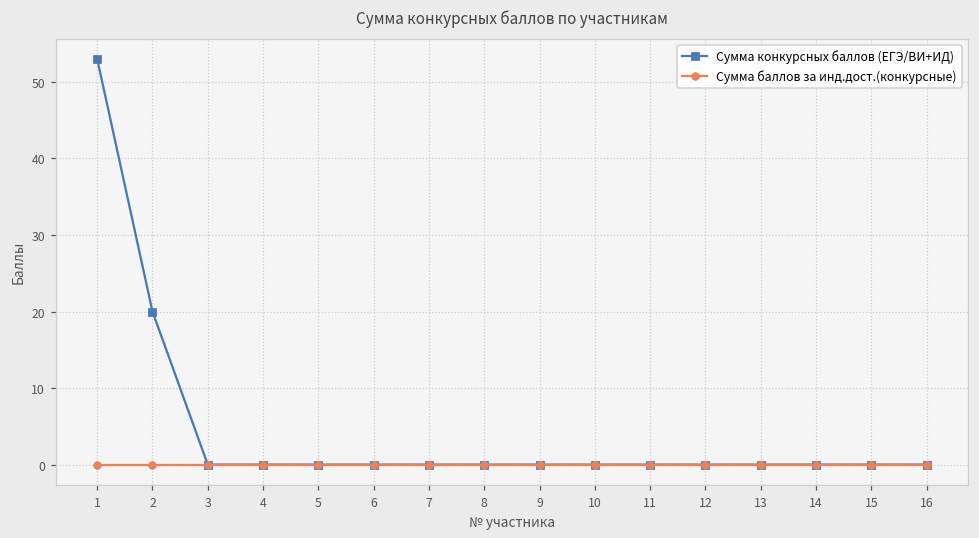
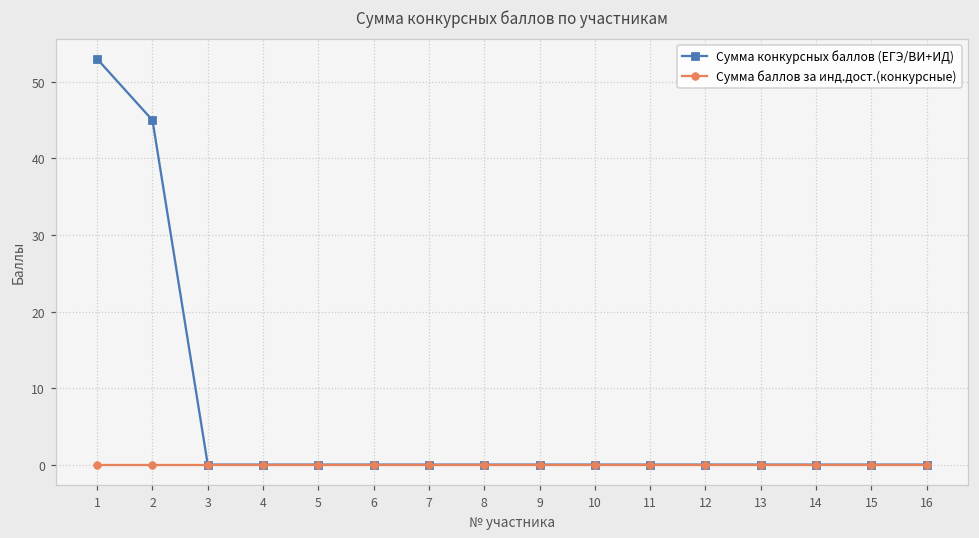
  {
    "Сумма конкурсных баллов (ЕГЭ/ВИ+ИД)": {
      "1": 53,
-     "2": 20
+     "2": 45
    },
    "Сумма баллов за инд.дост.(конкурсные)": {
      "1": 0,
      "2": 0
    }
  }
